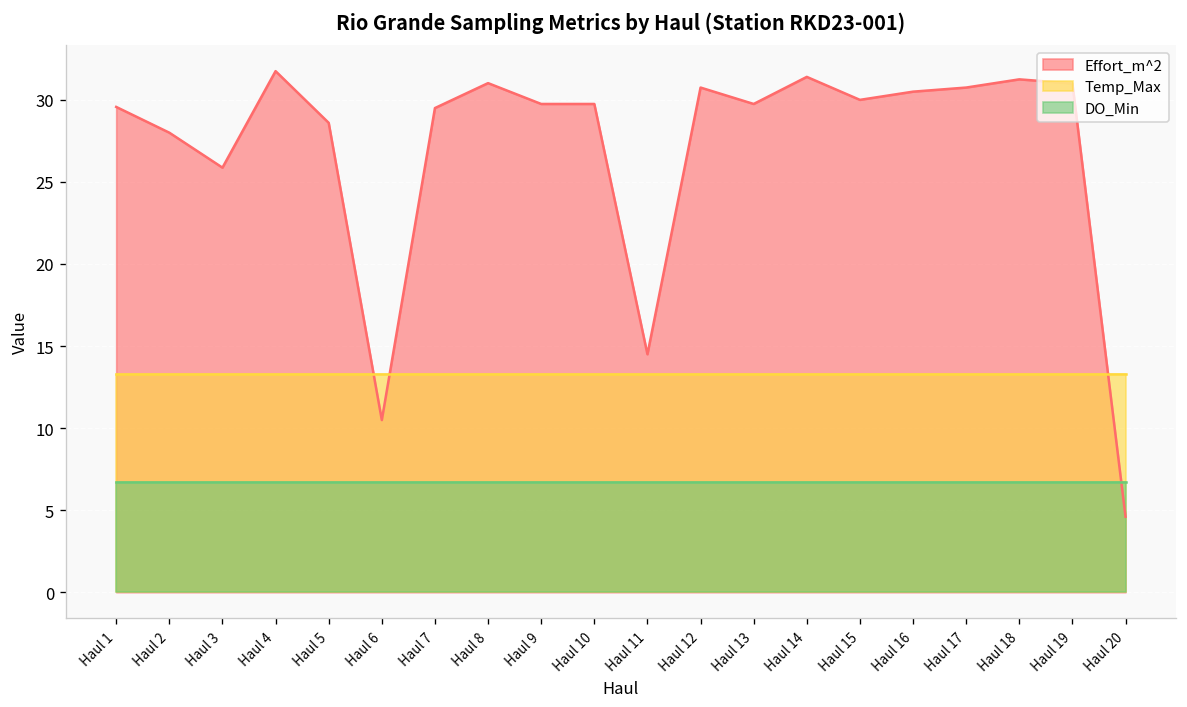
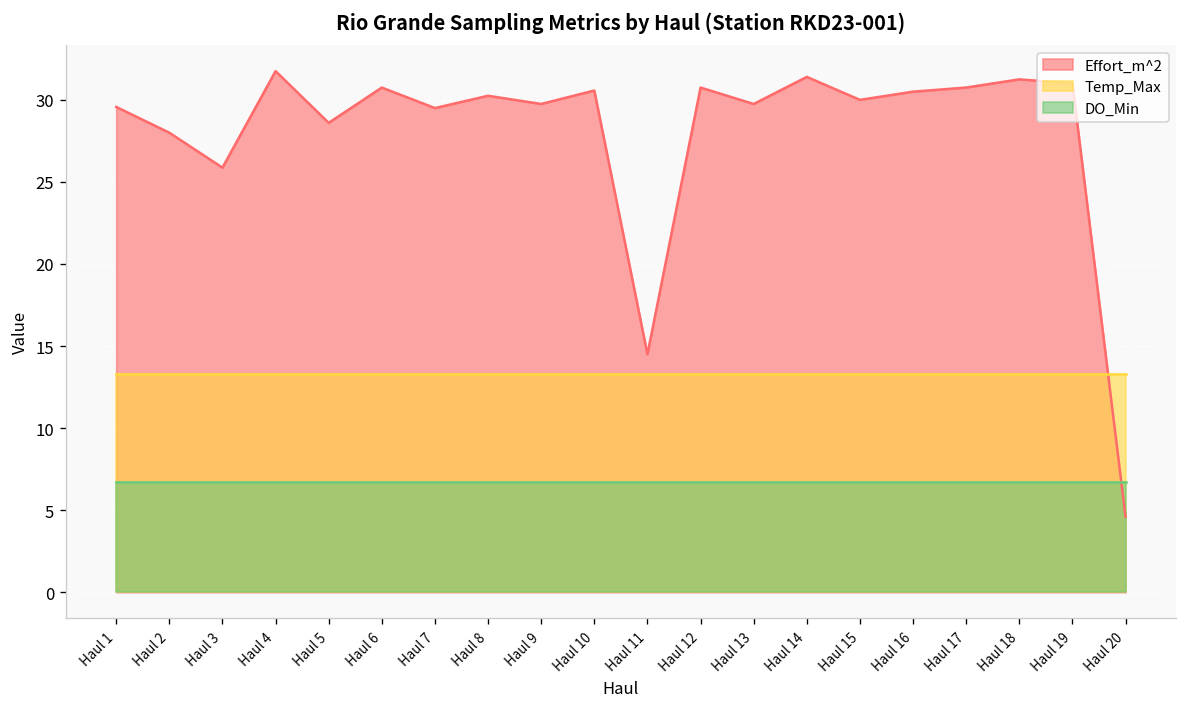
  {
    "Effort_m^2": {
      "Haul 1": 29.6,
      "Haul 2": 28.0,
      "Haul 3": 25.9,
      "Haul 4": 31.8,
      "Haul 5": 28.6,
-     "Haul 6": 10.5,
+     "Haul 6": 30.8,
      "Haul 7": 29.5,
-     "Haul 8": 31.0,
+     "Haul 8": 30.3,
      "Haul 9": 29.8,
-     "Haul 10": 29.8,
+     "Haul 10": 30.6,
      "Haul 11": 14.5,
      "Haul 12": 30.8,
      "Haul 13": 29.8,
      "Haul 14": 31.4,
      "Haul 15": 30.0,
      "Haul 16": 30.5,
      "Haul 17": 30.8,
      "Haul 18": 31.3,
      "Haul 20": 4.6
    },
    "Temp_Max": {
      "Haul 1": 13.3,
      "Haul 2": 13.3,
      "Haul 3": 13.3,
      "Haul 4": 13.3,
      "Haul 5": 13.3,
      "Haul 6": 13.3,
      "Haul 7": 13.3,
      "Haul 8": 13.3,
      "Haul 9": 13.3,
      "Haul 10": 13.3,
      "Haul 11": 13.3,
      "Haul 12": 13.3,
      "Haul 13": 13.3,
      "Haul 14": 13.3,
      "Haul 15": 13.3,
      "Haul 16": 13.3,
      "Haul 17": 13.3,
      "Haul 18": 13.3,
      "Haul 19": 13.3,
      "Haul 20": 13.3
    },
    "DO_Min": {
      "Haul 1": 6.7,
      "Haul 2": 6.7,
      "Haul 3": 6.7,
      "Haul 4": 6.7,
      "Haul 5": 6.7,
      "Haul 6": 6.7,
      "Haul 7": 6.7,
      "Haul 8": 6.7,
      "Haul 9": 6.7,
      "Haul 10": 6.7,
      "Haul 11": 6.7,
      "Haul 12": 6.7,
      "Haul 13": 6.7,
      "Haul 14": 6.7,
      "Haul 15": 6.7,
      "Haul 16": 6.7,
      "Haul 17": 6.7,
      "Haul 18": 6.7,
      "Haul 19": 6.7,
      "Haul 20": 6.7
    }
  }
